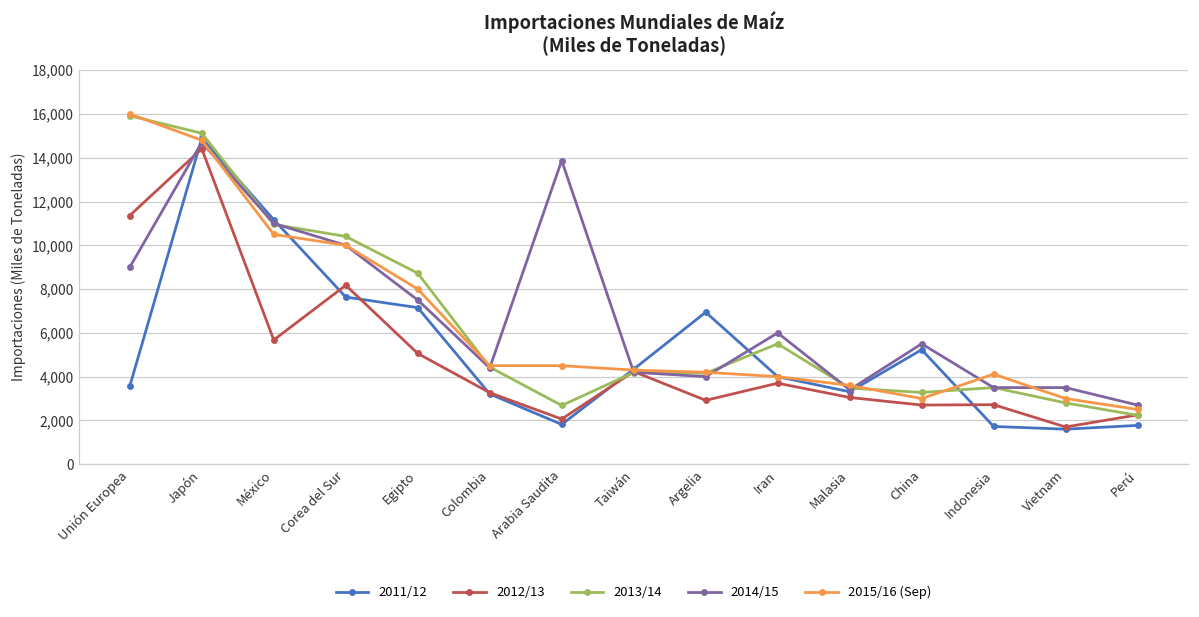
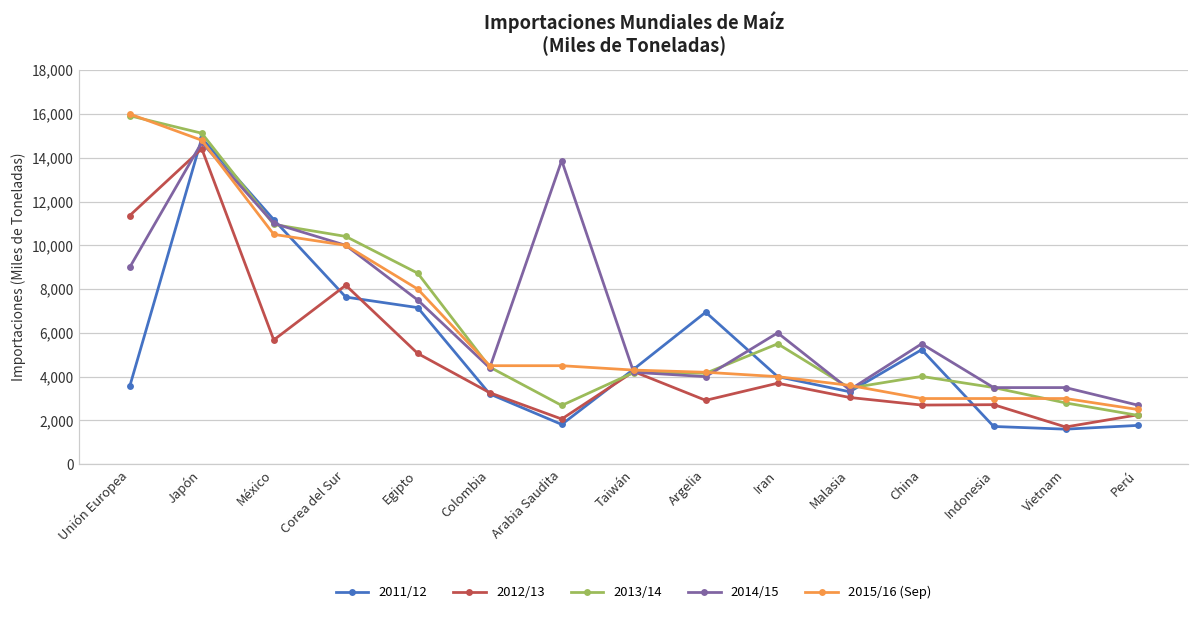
  {
    "2011/12": {
      "Unión Europea": "3,600",
      "México": "11,200",
      "Corea del Sur": "7,600",
      "Egipto": "7,200",
      "Arabia Saudita": "1,800",
      "Argelia": "6,900",
      "China": "5,200",
      "Indonesia": "1,700",
      "Perú": "1,800"
    },
    "2012/13": {
      "Unión Europea": "11,400",
      "Japón": "14,400",
      "México": "5,700",
      "Corea del Sur": "8,200",
      "Egipto": "5,100",
      "Arabia Saudita": "2,100",
      "Argelia": "2,900",
      "Iran": "3,700",
      "Malasia": "3,000",
      "China": "2,700",
      "Indonesia": "2,700"
    },
    "2013/14": {
      "Japón": "15,100",
      "Corea del Sur": "10,400",
      "Egipto": "8,700",
      "Arabia Saudita": "2,700",
      "Iran": "5,500",
-     "China": "3,300",
+     "China": "4,000",
      "Vietnam": "2,800"
    },
    "2014/15": {
      "Unión Europea": "9,000",
      "Egipto": "7,500",
      "Arabia Saudita": "13,900",
      "Argelia": "4,000",
      "Iran": "6,000",
      "China": "5,500",
      "Vietnam": "3,500",
      "Perú": "2,700"
    },
    "2015/16 (Sep)": {
      "México": "10,500",
      "Egipto": "8,000",
      "Arabia Saudita": "4,500",
      "China": "3,000",
-     "Indonesia": "4,100",
+     "Indonesia": "3,000",
      "Vietnam": "3,000",
      "Perú": "2,500"
    }
  }
